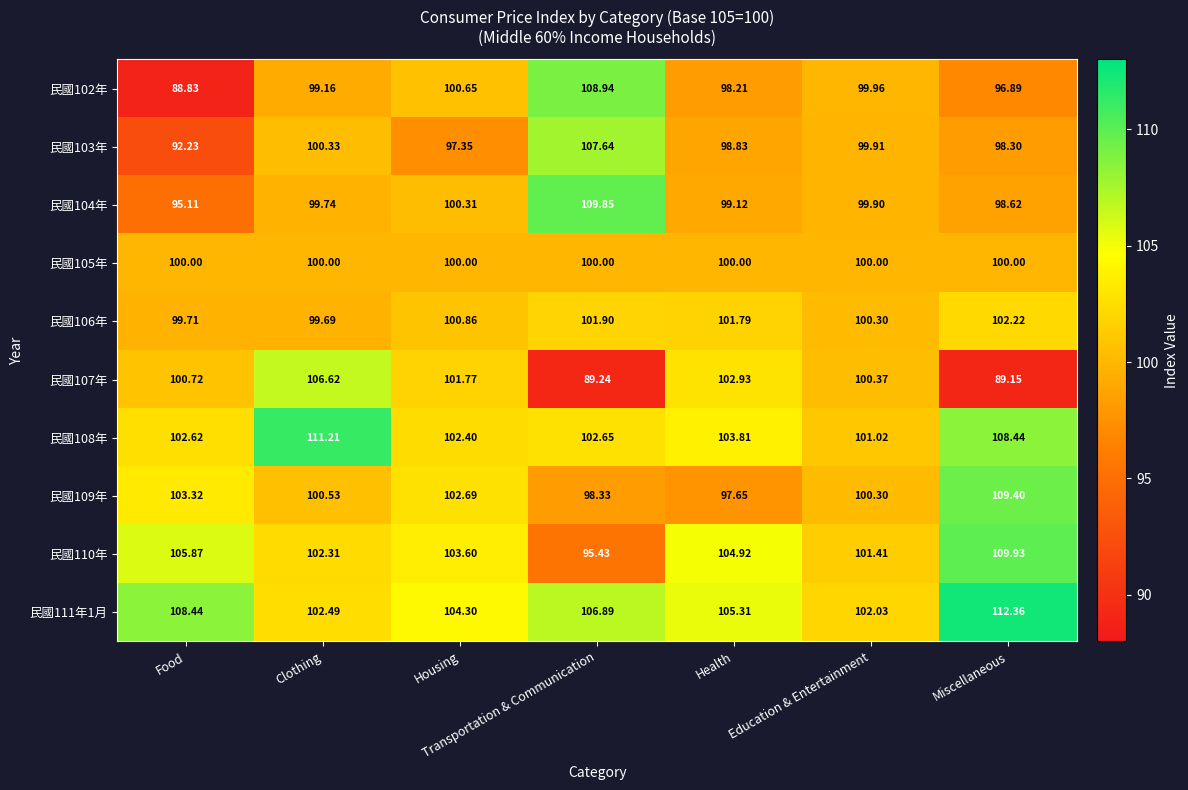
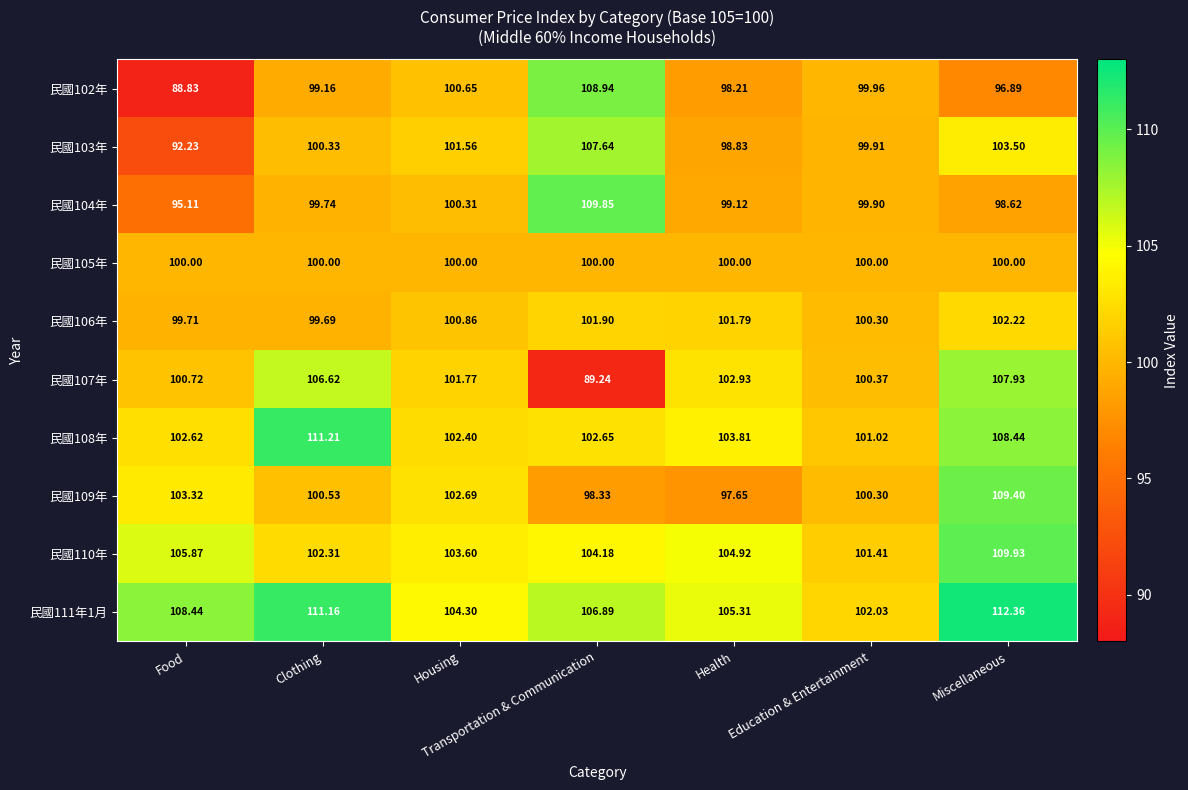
  {
    "民國102年": {
      "Food": 88.83,
      "Clothing": 99.16,
      "Housing": 100.65,
      "Transportation & Communication": 108.94,
      "Health": 98.21,
      "Education & Entertainment": 99.96,
      "Miscellaneous": 96.89
    },
    "民國103年": {
      "Food": 92.23,
      "Clothing": 100.33,
-     "Housing": 97.35,
+     "Housing": 101.56,
      "Transportation & Communication": 107.64,
      "Health": 98.83,
      "Education & Entertainment": 99.91,
-     "Miscellaneous": 98.30
+     "Miscellaneous": 103.50
    },
    "民國104年": {
      "Food": 95.11,
      "Clothing": 99.74,
      "Housing": 100.31,
      "Transportation & Communication": 109.85,
      "Health": 99.12,
      "Education & Entertainment": 99.90,
      "Miscellaneous": 98.62
    },
    "民國105年": {
      "Food": 100.00,
      "Clothing": 100.00,
      "Housing": 100.00,
      "Transportation & Communication": 100.00,
      "Health": 100.00,
      "Education & Entertainment": 100.00,
      "Miscellaneous": 100.00
    },
    "民國106年": {
      "Food": 99.71,
      "Clothing": 99.69,
      "Housing": 100.86,
      "Transportation & Communication": 101.90,
      "Health": 101.79,
      "Education & Entertainment": 100.30,
      "Miscellaneous": 102.22
    },
    "民國107年": {
      "Food": 100.72,
      "Clothing": 106.62,
      "Housing": 101.77,
      "Transportation & Communication": 89.24,
      "Health": 102.93,
      "Education & Entertainment": 100.37,
-     "Miscellaneous": 89.15
+     "Miscellaneous": 107.93
    },
    "民國108年": {
      "Food": 102.62,
      "Clothing": 111.21,
      "Housing": 102.40,
      "Transportation & Communication": 102.65,
      "Health": 103.81,
      "Education & Entertainment": 101.02,
      "Miscellaneous": 108.44
    },
    "民國109年": {
      "Food": 103.32,
      "Clothing": 100.53,
      "Housing": 102.69,
      "Transportation & Communication": 98.33,
      "Health": 97.65,
      "Education & Entertainment": 100.30,
      "Miscellaneous": 109.40
    },
    "民國110年": {
      "Food": 105.87,
      "Clothing": 102.31,
      "Housing": 103.60,
-     "Transportation & Communication": 95.43,
+     "Transportation & Communication": 104.18,
      "Health": 104.92,
      "Education & Entertainment": 101.41,
      "Miscellaneous": 109.93
    },
    "民國111年1月": {
      "Food": 108.44,
-     "Clothing": 102.49,
+     "Clothing": 111.16,
      "Housing": 104.30,
      "Transportation & Communication": 106.89,
      "Health": 105.31,
      "Education & Entertainment": 102.03,
      "Miscellaneous": 112.36
    }
  }
